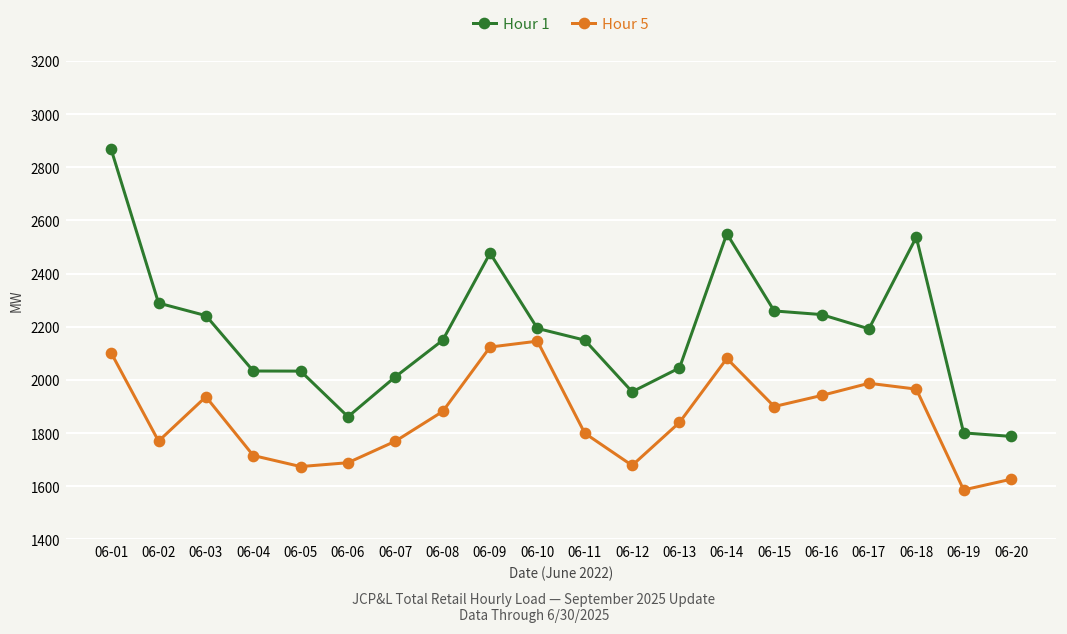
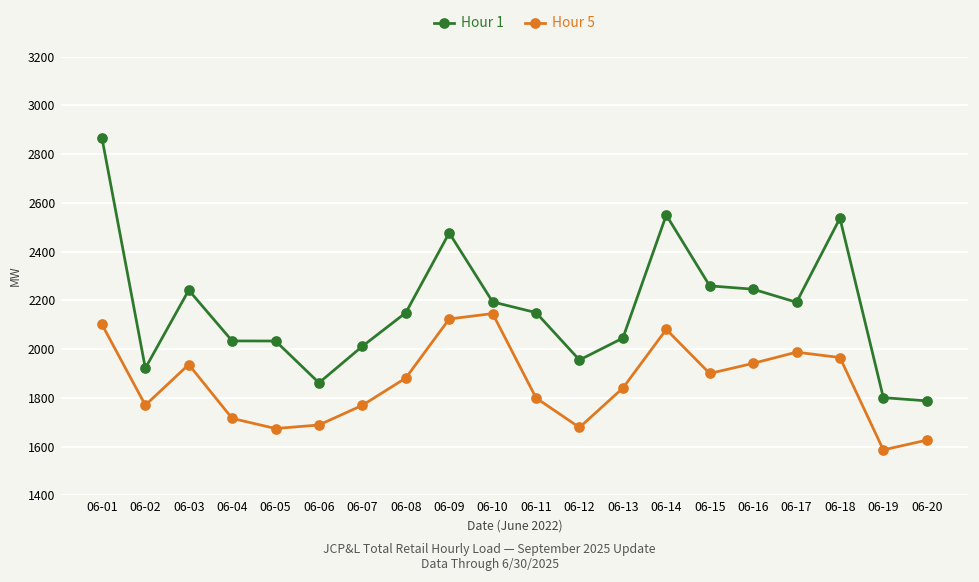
  {
    "Hour 1": {
      "06-01": 2870,
-     "06-02": 2290,
+     "06-02": 1920,
      "06-03": 2240,
      "06-04": 2030,
      "06-05": 2030,
      "06-06": 1860,
      "06-07": 2010,
      "06-08": 2150,
      "06-09": 2480,
      "06-10": 2190,
      "06-11": 2150,
      "06-12": 1960,
      "06-13": 2050,
      "06-14": 2550,
      "06-15": 2260,
      "06-16": 2250,
      "06-17": 2190,
      "06-18": 2540,
      "06-19": 1800,
      "06-20": 1790
    },
    "Hour 5": {
      "06-01": 2100,
      "06-02": 1770,
      "06-03": 1940,
      "06-04": 1720,
      "06-05": 1670,
      "06-06": 1690,
      "06-07": 1770,
      "06-08": 1880,
      "06-09": 2120,
      "06-10": 2150,
      "06-11": 1800,
      "06-12": 1680,
      "06-13": 1840,
      "06-14": 2080,
      "06-15": 1900,
      "06-16": 1940,
      "06-17": 1990,
      "06-18": 1970,
      "06-19": 1590,
      "06-20": 1630
    }
  }
